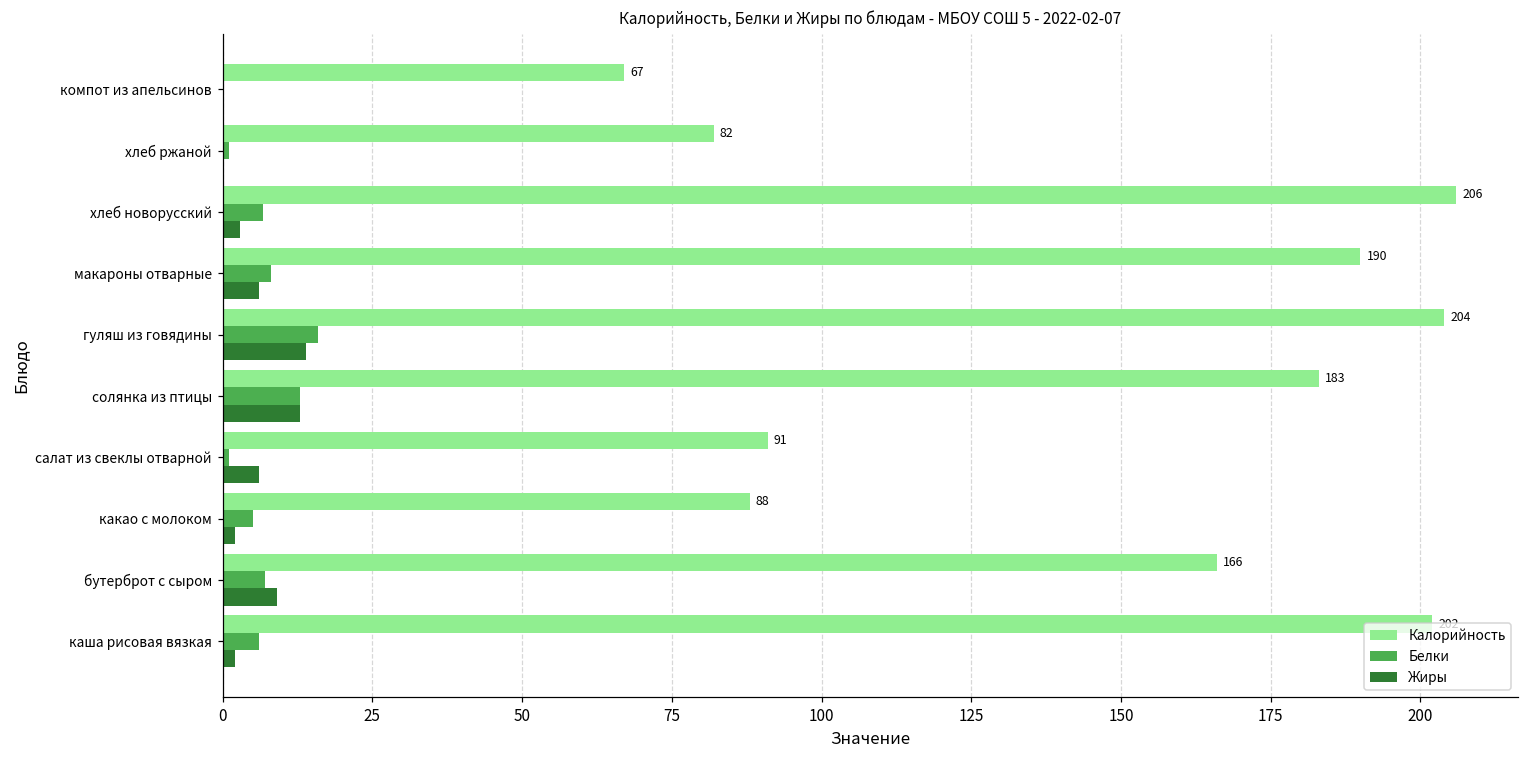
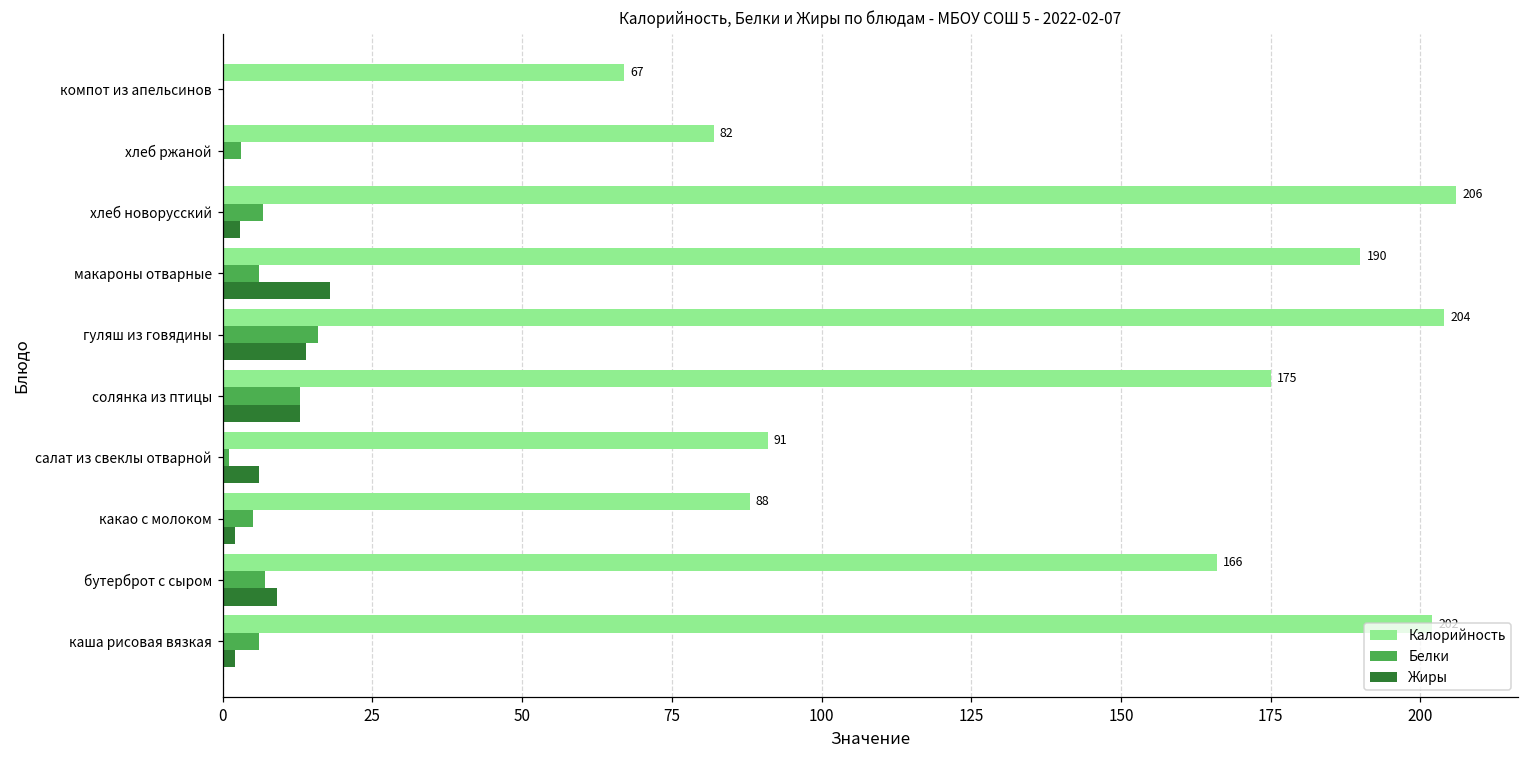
  {
    "Калорийность": {
      "компот из апельсинов": 67,
      "хлеб ржаной": 82,
      "хлеб новорусский": 206,
      "макароны отварные": 190,
      "гуляш из говядины": 204,
-     "солянка из птицы": 183,
+     "солянка из птицы": 175,
      "салат из свеклы отварной": 91,
      "какао с молоком": 88,
      "бутерброт с сыром": 166
    },
    "Белки": {
      "компот из апельсинов": 0,
-     "хлеб ржаной": 1,
+     "хлеб ржаной": 3,
      "хлеб новорусский": 7,
-     "макароны отварные": 8,
+     "макароны отварные": 6,
      "гуляш из говядины": 16,
      "солянка из птицы": 13,
      "салат из свеклы отварной": 1,
      "какао с молоком": 5,
      "бутерброт с сыром": 7,
      "каша рисовая вязкая": 6
    },
    "Жиры": {
      "компот из апельсинов": 0,
      "хлеб ржаной": 0,
      "хлеб новорусский": 3,
-     "макароны отварные": 6,
+     "макароны отварные": 18,
      "гуляш из говядины": 14,
      "солянка из птицы": 13,
      "салат из свеклы отварной": 6,
      "какао с молоком": 2,
      "бутерброт с сыром": 9,
      "каша рисовая вязкая": 2
    }
  }
